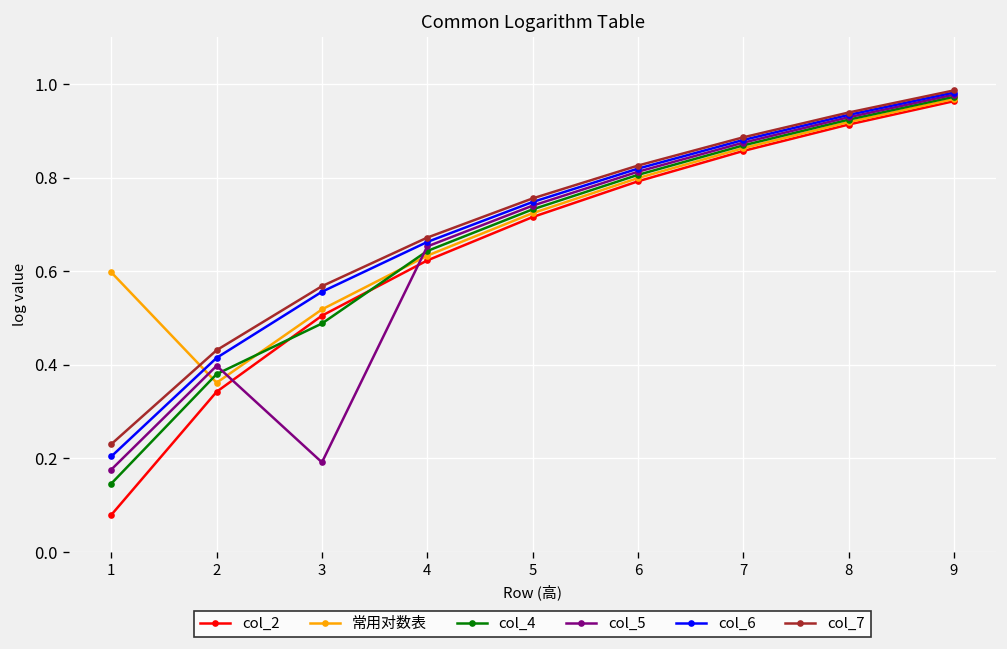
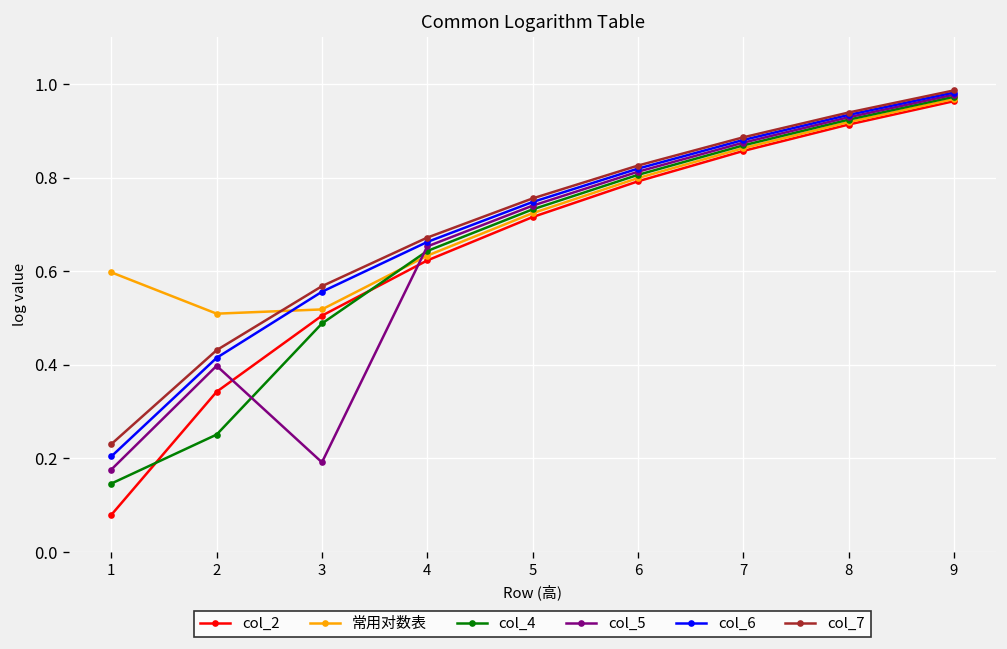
  {
    "col_2": {
      "1": 0.08,
      "2": 0.34,
      "3": 0.51,
      "4": 0.62,
      "5": 0.72,
      "6": 0.79
    },
    "常用对数表": {
      "1": 0.60,
-     "2": 0.36,
+     "2": 0.51,
      "3": 0.52,
      "4": 0.63,
      "5": 0.72,
      "6": 0.80
    },
    "col_4": {
      "1": 0.15,
-     "2": 0.38,
+     "2": 0.25,
      "3": 0.49,
      "4": 0.64,
      "5": 0.73,
      "6": 0.81
    },
    "col_5": {
      "1": 0.18,
      "2": 0.40,
      "3": 0.19,
      "4": 0.65,
      "5": 0.74,
      "6": 0.81
    },
    "col_6": {
      "1": 0.20,
      "2": 0.41,
      "3": 0.56,
      "4": 0.66,
      "5": 0.75
    },
    "col_7": {
      "1": 0.23,
      "2": 0.43,
      "3": 0.57,
      "4": 0.67,
      "5": 0.76
    }
  }
